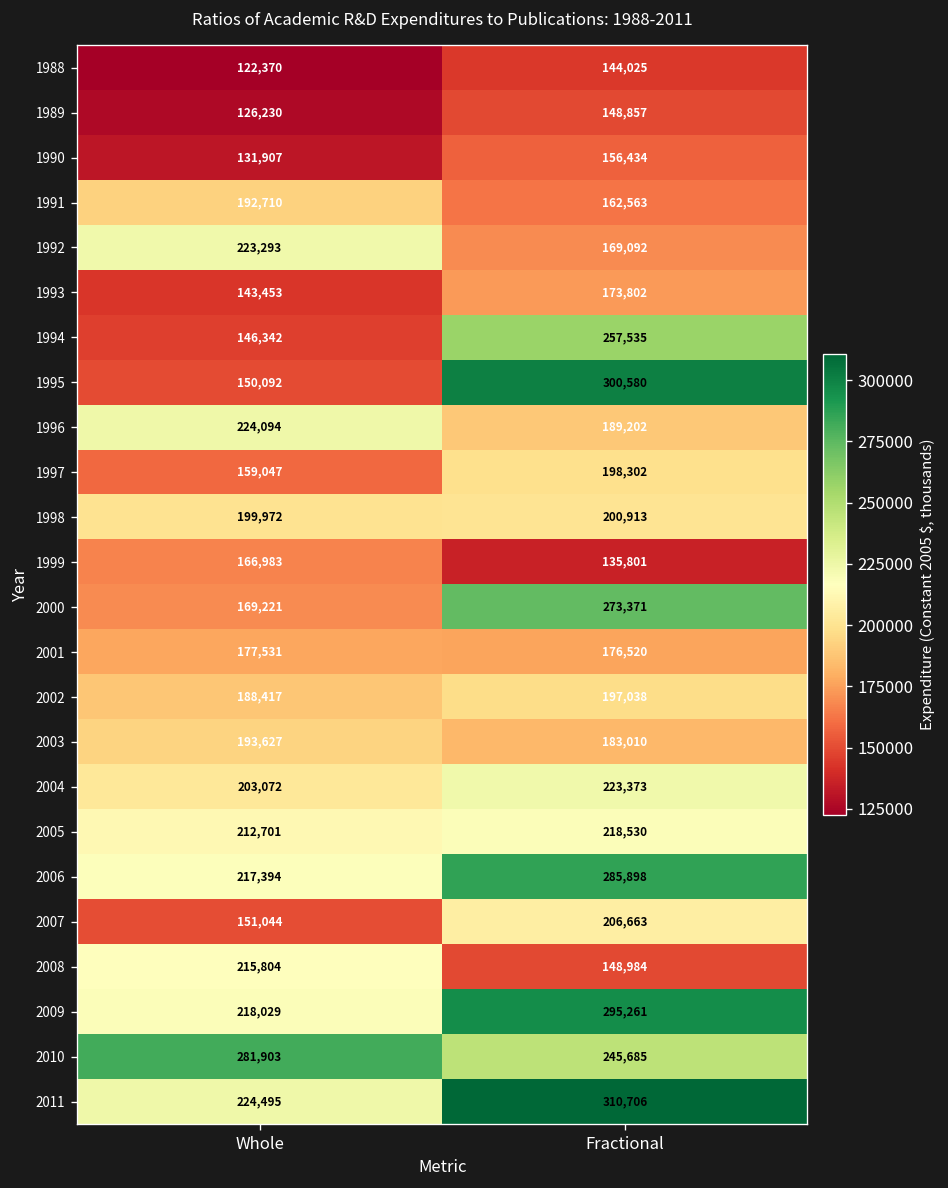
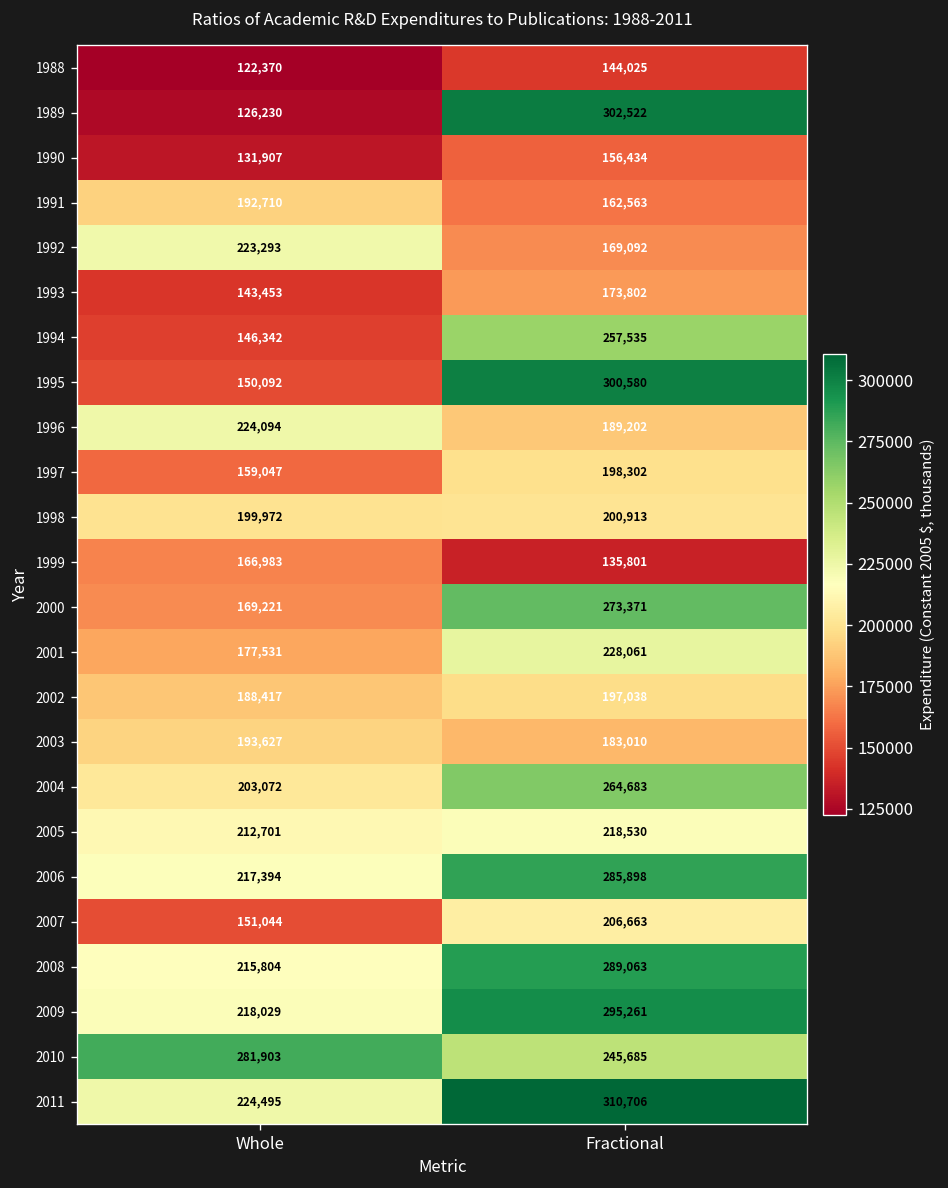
  {
    "1988": {
      "Whole": "122,370",
      "Fractional": "144,025"
    },
    "1989": {
      "Whole": "126,230",
-     "Fractional": "148,857"
+     "Fractional": "302,522"
    },
    "1990": {
      "Whole": "131,907",
      "Fractional": "156,434"
    },
    "1991": {
      "Whole": "192,710",
      "Fractional": "162,563"
    },
    "1992": {
      "Whole": "223,293",
      "Fractional": "169,092"
    },
    "1993": {
      "Whole": "143,453",
      "Fractional": "173,802"
    },
    "1994": {
      "Whole": "146,342",
      "Fractional": "257,535"
    },
    "1995": {
      "Whole": "150,092",
      "Fractional": "300,580"
    },
    "1996": {
      "Whole": "224,094",
      "Fractional": "189,202"
    },
    "1997": {
      "Whole": "159,047",
      "Fractional": "198,302"
    },
    "1998": {
      "Whole": "199,972",
      "Fractional": "200,913"
    },
    "1999": {
      "Whole": "166,983",
      "Fractional": "135,801"
    },
    "2000": {
      "Whole": "169,221",
      "Fractional": "273,371"
    },
    "2001": {
      "Whole": "177,531",
-     "Fractional": "176,520"
+     "Fractional": "228,061"
    },
    "2002": {
      "Whole": "188,417",
      "Fractional": "197,038"
    },
    "2003": {
      "Whole": "193,627",
      "Fractional": "183,010"
    },
    "2004": {
      "Whole": "203,072",
-     "Fractional": "223,373"
+     "Fractional": "264,683"
    },
    "2005": {
      "Whole": "212,701",
      "Fractional": "218,530"
    },
    "2006": {
      "Whole": "217,394",
      "Fractional": "285,898"
    },
    "2007": {
      "Whole": "151,044",
      "Fractional": "206,663"
    },
    "2008": {
      "Whole": "215,804",
-     "Fractional": "148,984"
+     "Fractional": "289,063"
    },
    "2009": {
      "Whole": "218,029",
      "Fractional": "295,261"
    },
    "2010": {
      "Whole": "281,903",
      "Fractional": "245,685"
    },
    "2011": {
      "Whole": "224,495",
      "Fractional": "310,706"
    }
  }
